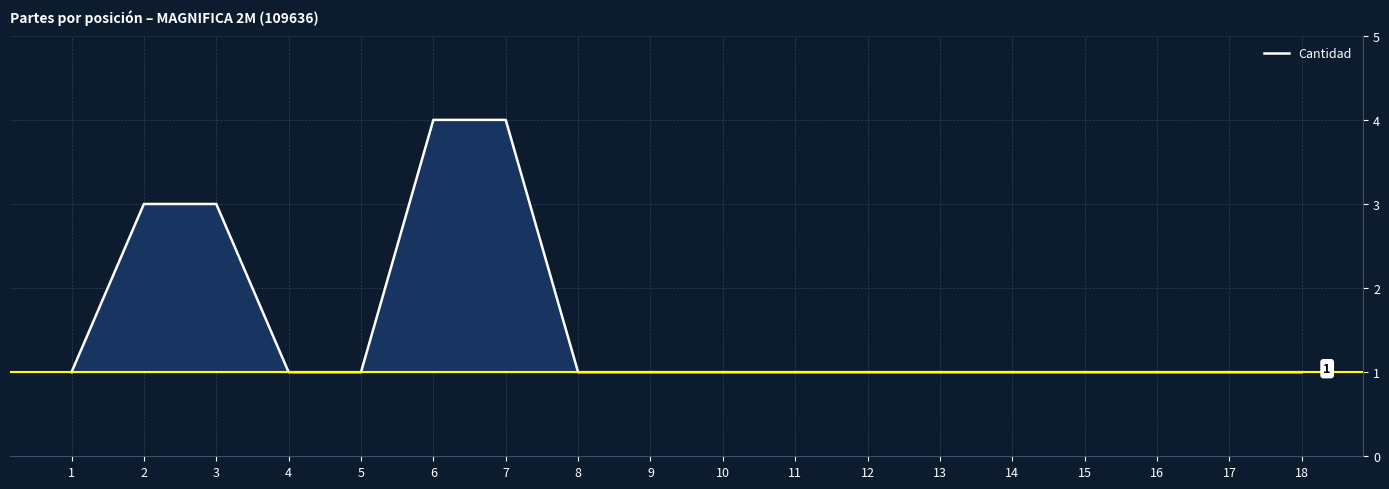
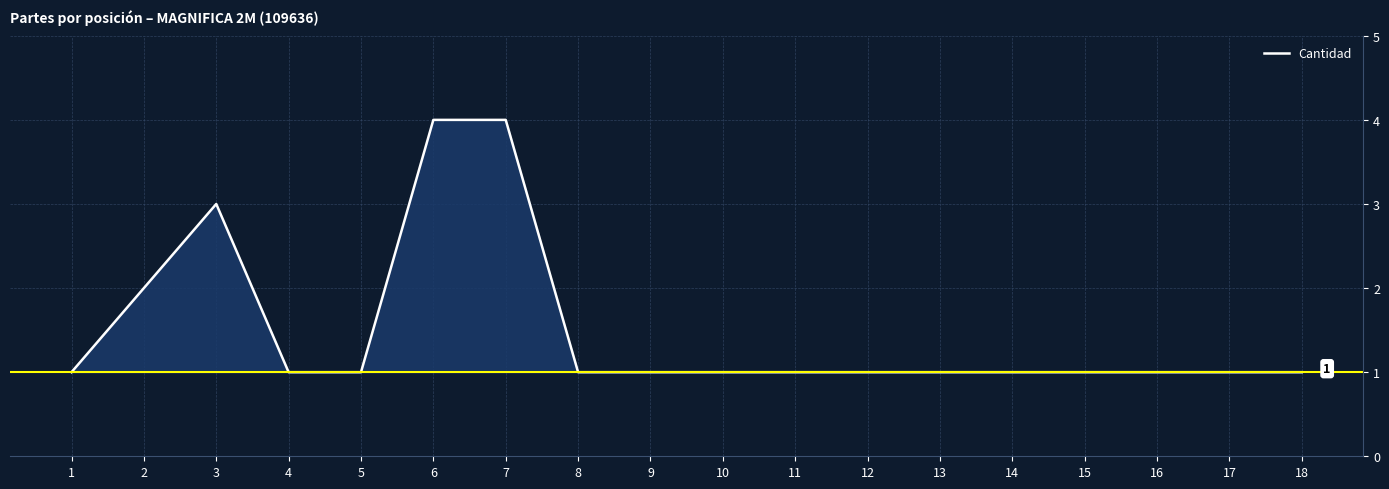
  {
    "1": 1,
-   "2": 3,
+   "2": 2,
    "3": 3,
    "4": 1,
    "5": 1,
    "6": 4,
    "7": 4,
    "8": 1,
    "9": 1,
    "10": 1,
    "11": 1,
    "12": 1,
    "13": 1,
    "14": 1,
    "15": 1,
    "16": 1,
    "17": 1
  }
